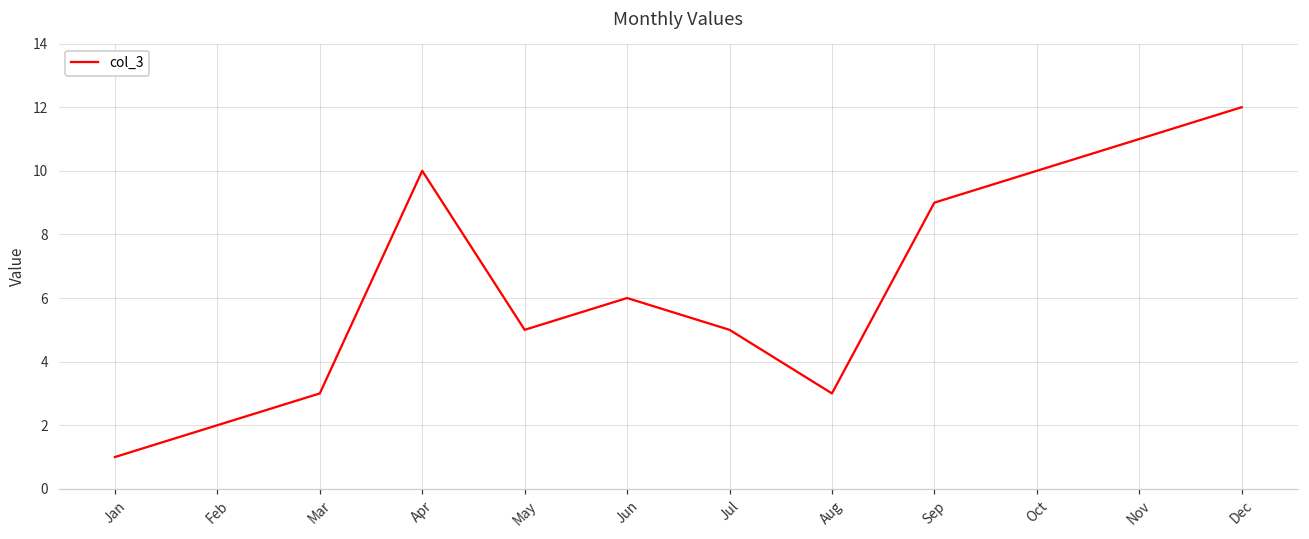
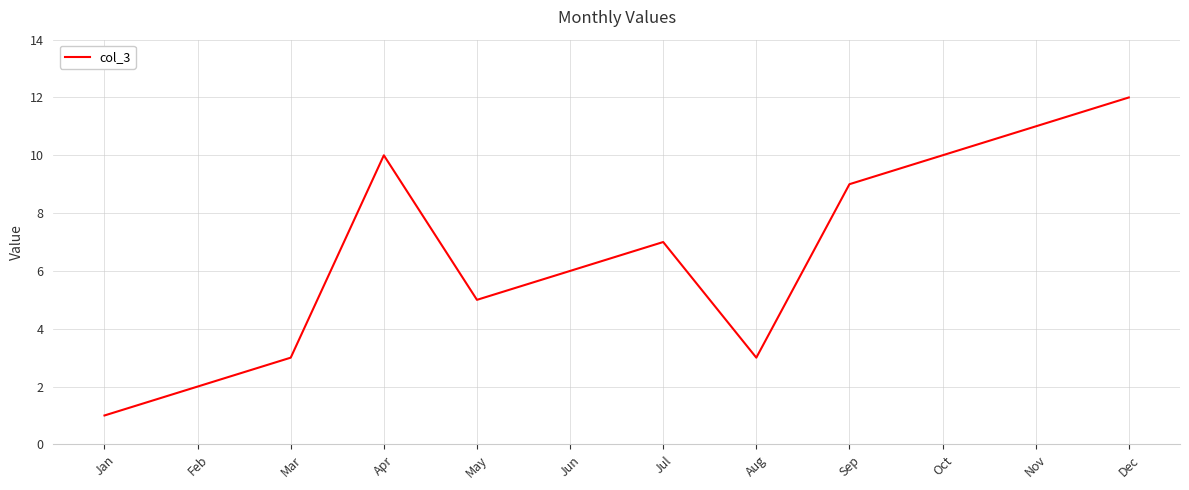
  {
    "Jan": 1,
    "Feb": 2,
    "Mar": 3,
    "Apr": 10,
    "May": 5,
    "Jun": 6,
-   "Jul": 5,
+   "Jul": 7,
    "Aug": 3,
    "Sep": 9,
    "Oct": 10,
    "Nov": 11,
    "Dec": 12
  }
